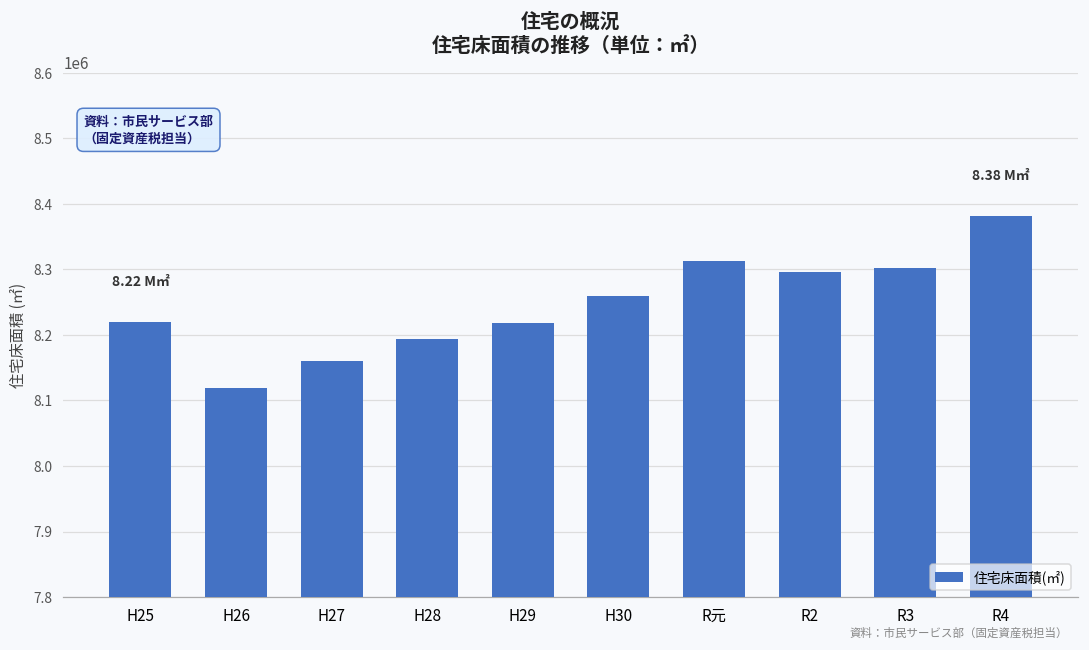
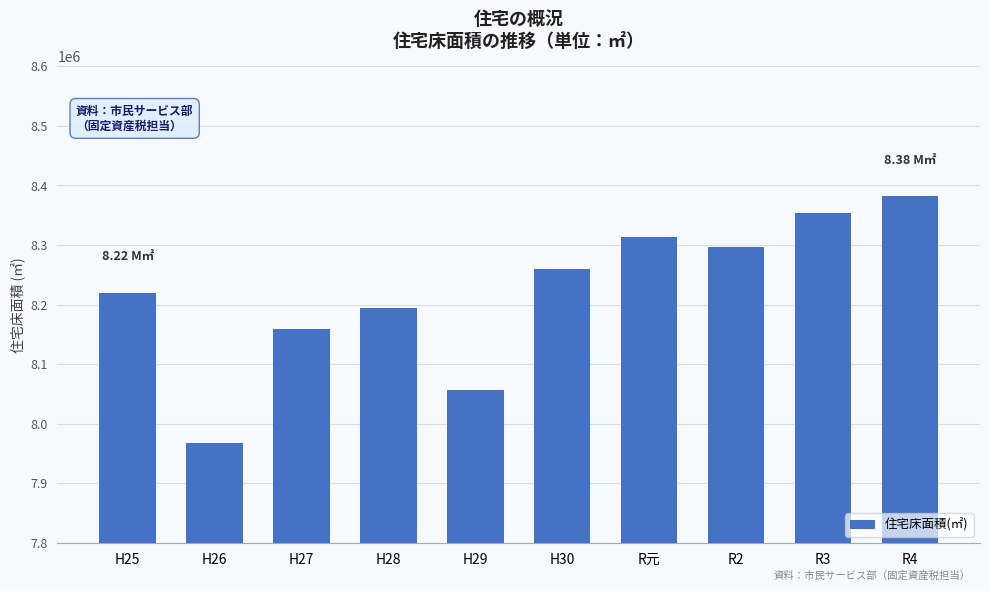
  {
    "H25": 8220000,
-   "H26": 8120000,
+   "H26": 7970000,
    "H27": 8160000,
    "H28": 8190000,
-   "H29": 8220000,
+   "H29": 8060000,
    "H30": 8260000,
    "R元": 8310000,
    "R2": 8300000,
-   "R3": 8300000,
+   "R3": 8350000,
    "R4": 8380000
  }
